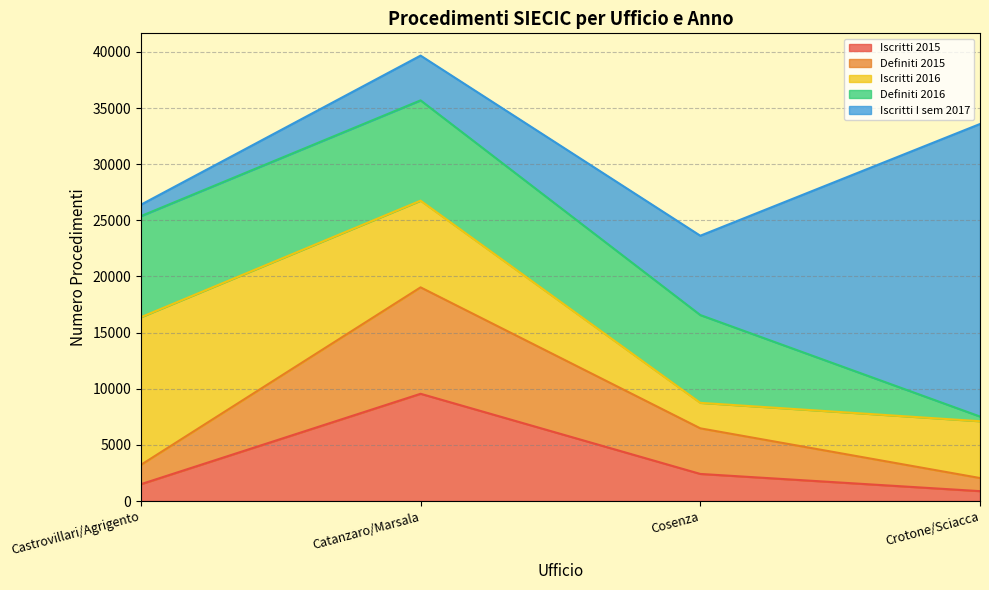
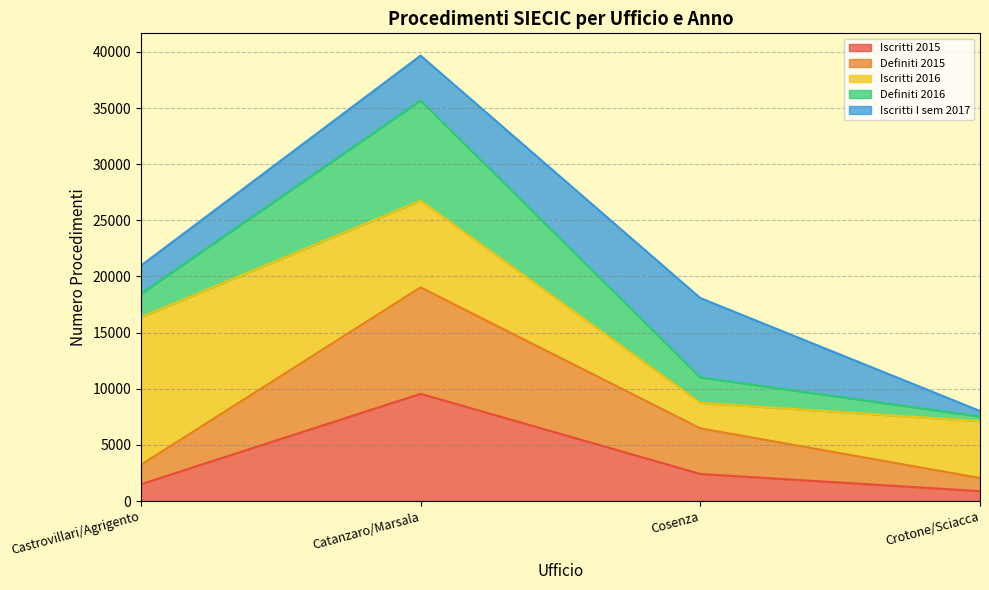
  {
    "Iscritti 2016": {
      "Castrovillari/Agrigento": 13200,
      "Catanzaro/Marsala": 7700,
      "Cosenza": 2300,
      "Crotone/Sciacca": 5100
    },
    "Definiti 2016": {
-     "Castrovillari/Agrigento": 9000,
+     "Castrovillari/Agrigento": 2100,
      "Catanzaro/Marsala": 8900,
-     "Cosenza": 7800,
+     "Cosenza": 2300,
      "Crotone/Sciacca": 400
    },
    "Iscritti I sem 2017": {
-     "Castrovillari/Agrigento": 1000,
+     "Castrovillari/Agrigento": 2500,
      "Catanzaro/Marsala": 4000,
      "Cosenza": 7100,
-     "Crotone/Sciacca": 26100
+     "Crotone/Sciacca": 500
    }
  }
